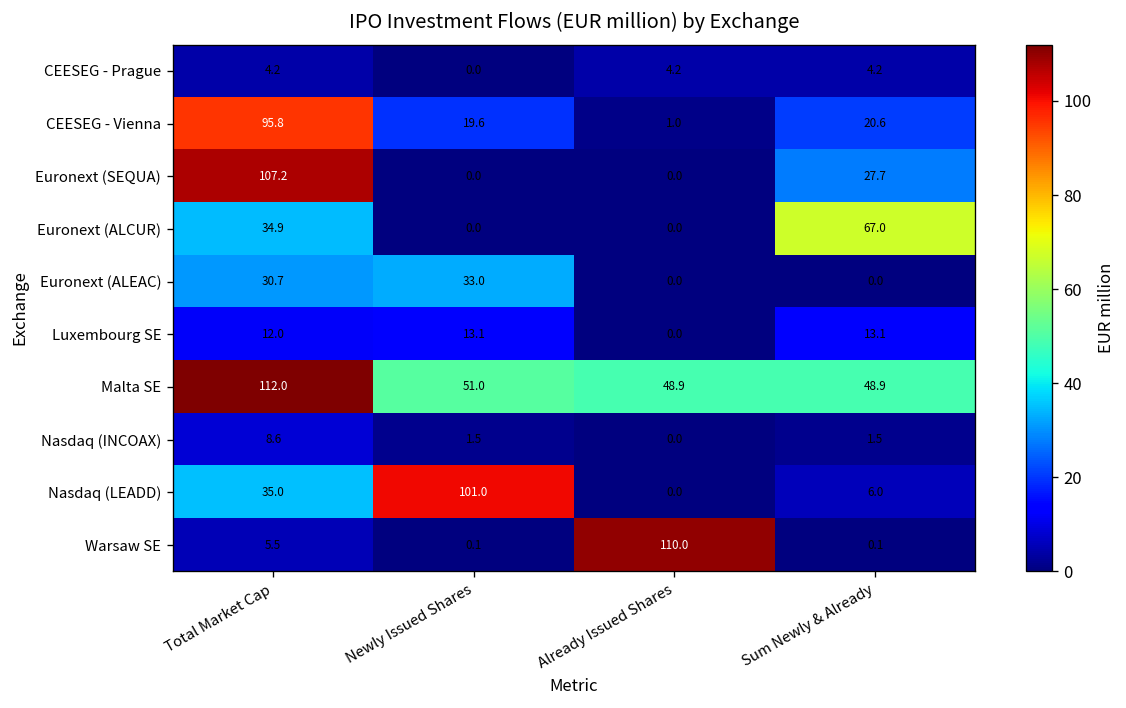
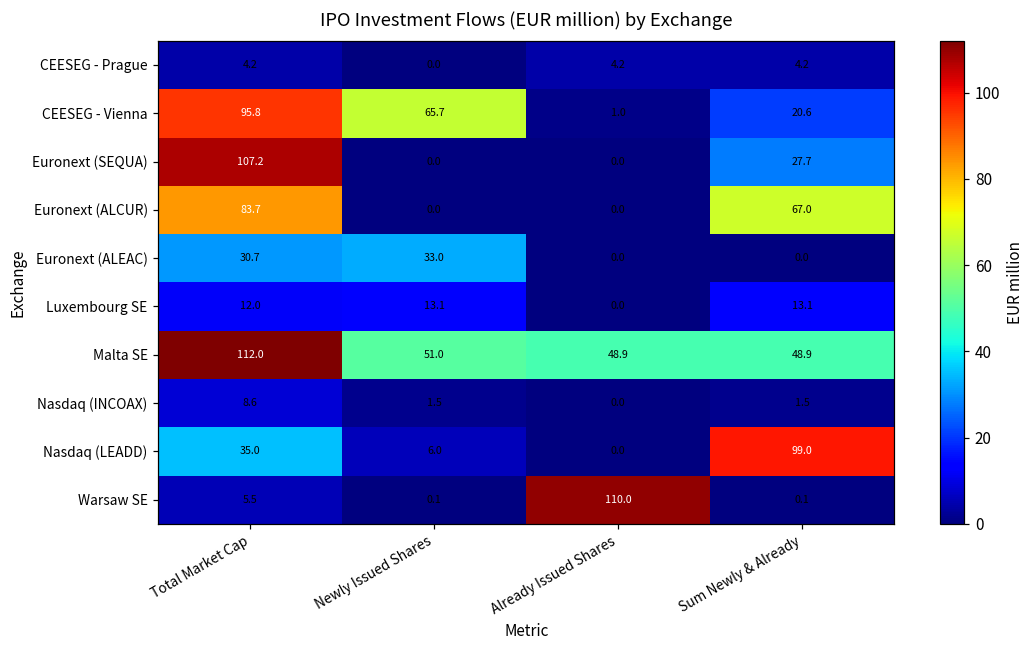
  {
    "CEESEG - Prague": {
      "Total Market Cap": 4.2,
      "Newly Issued Shares": 0.0,
      "Already Issued Shares": 4.2,
      "Sum Newly & Already": 4.2
    },
    "CEESEG - Vienna": {
      "Total Market Cap": 95.8,
-     "Newly Issued Shares": 19.6,
+     "Newly Issued Shares": 65.7,
      "Already Issued Shares": 1.0,
      "Sum Newly & Already": 20.6
    },
    "Euronext (SEQUA)": {
      "Total Market Cap": 107.2,
      "Newly Issued Shares": 0.0,
      "Already Issued Shares": 0.0,
      "Sum Newly & Already": 27.7
    },
    "Euronext (ALCUR)": {
-     "Total Market Cap": 34.9,
+     "Total Market Cap": 83.7,
      "Newly Issued Shares": 0.0,
      "Already Issued Shares": 0.0,
      "Sum Newly & Already": 67.0
    },
    "Euronext (ALEAC)": {
      "Total Market Cap": 30.7,
      "Newly Issued Shares": 33.0,
      "Already Issued Shares": 0.0,
      "Sum Newly & Already": 0.0
    },
    "Luxembourg SE": {
      "Total Market Cap": 12.0,
      "Newly Issued Shares": 13.1,
      "Already Issued Shares": 0.0,
      "Sum Newly & Already": 13.1
    },
    "Malta SE": {
      "Total Market Cap": 112.0,
      "Newly Issued Shares": 51.0,
      "Already Issued Shares": 48.9,
      "Sum Newly & Already": 48.9
    },
    "Nasdaq (INCOAX)": {
      "Total Market Cap": 8.6,
      "Newly Issued Shares": 1.5,
      "Already Issued Shares": 0.0,
      "Sum Newly & Already": 1.5
    },
    "Nasdaq (LEADD)": {
      "Total Market Cap": 35.0,
-     "Newly Issued Shares": 101.0,
+     "Newly Issued Shares": 6.0,
      "Already Issued Shares": 0.0,
-     "Sum Newly & Already": 6.0
+     "Sum Newly & Already": 99.0
    },
    "Warsaw SE": {
      "Total Market Cap": 5.5,
      "Newly Issued Shares": 0.1,
      "Already Issued Shares": 110.0,
      "Sum Newly & Already": 0.1
    }
  }
